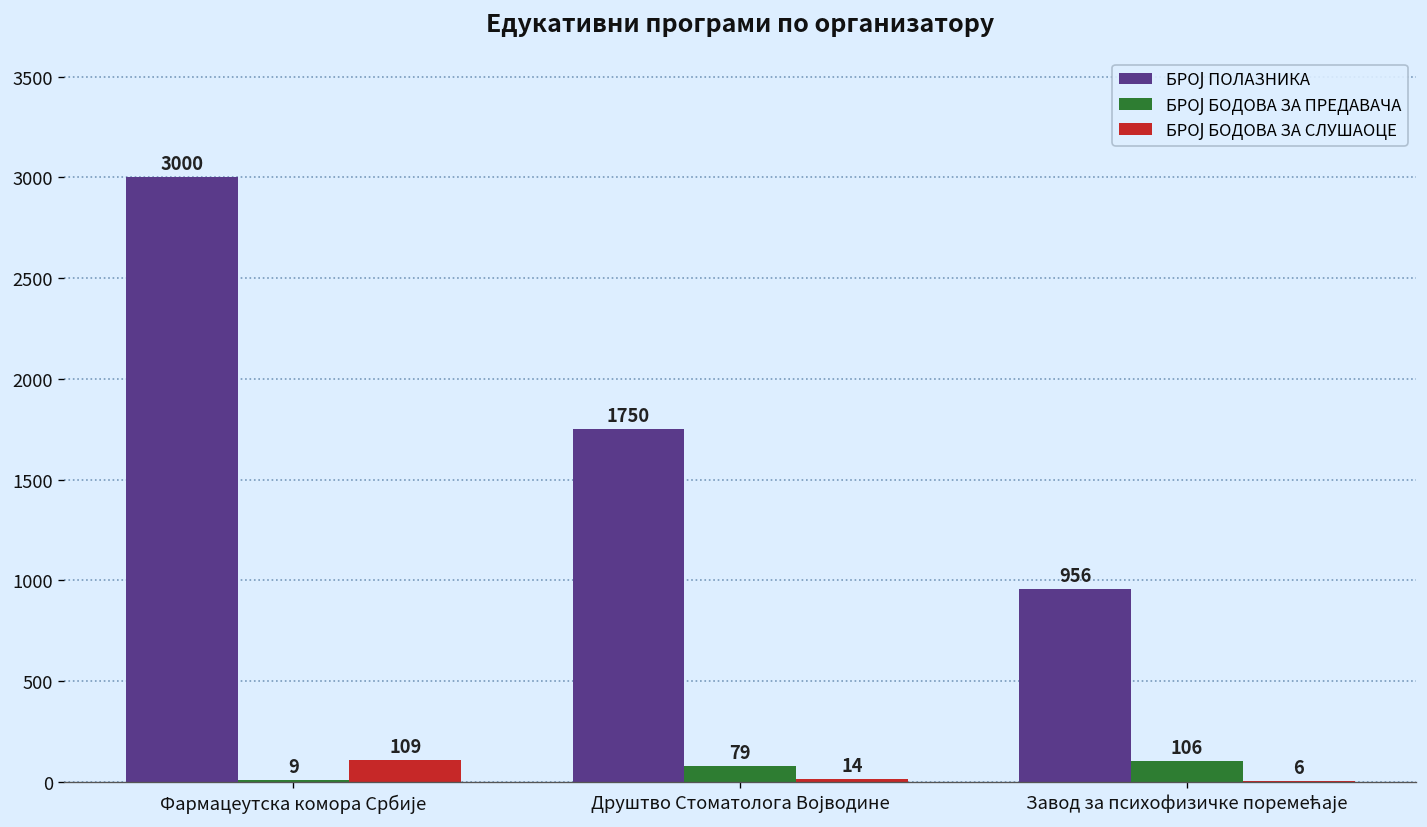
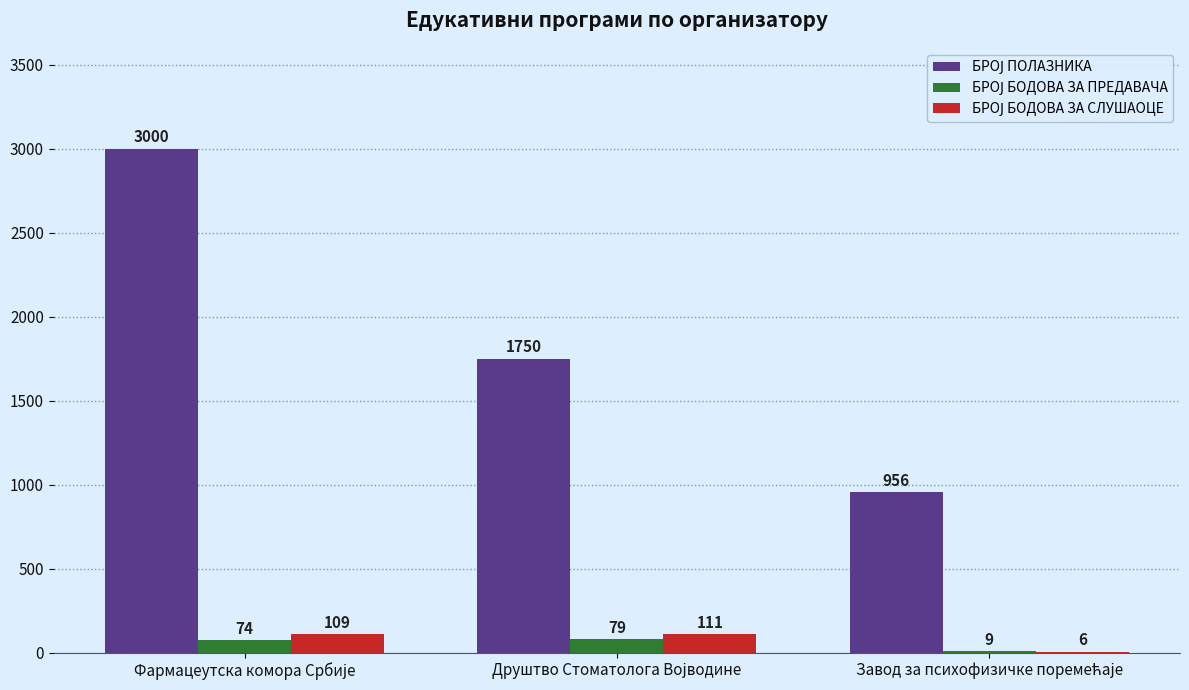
  {
    "БРОЈ ПОЛАЗНИКА": {
      "Фармацеутска комора Србије": 3000,
      "Друштво Стоматолога Војводине": 1750,
      "Завод за психофизичке поремећаје": 956
    },
    "БРОЈ БОДОВА ЗА ПРЕДАВАЧА": {
-     "Фармацеутска комора Србије": 9,
+     "Фармацеутска комора Србије": 74,
      "Друштво Стоматолога Војводине": 79,
-     "Завод за психофизичке поремећаје": 106
+     "Завод за психофизичке поремећаје": 9
    },
    "БРОЈ БОДОВА ЗА СЛУШАОЦЕ": {
      "Фармацеутска комора Србије": 109,
-     "Друштво Стоматолога Војводине": 14,
+     "Друштво Стоматолога Војводине": 111,
      "Завод за психофизичке поремећаје": 6
    }
  }
